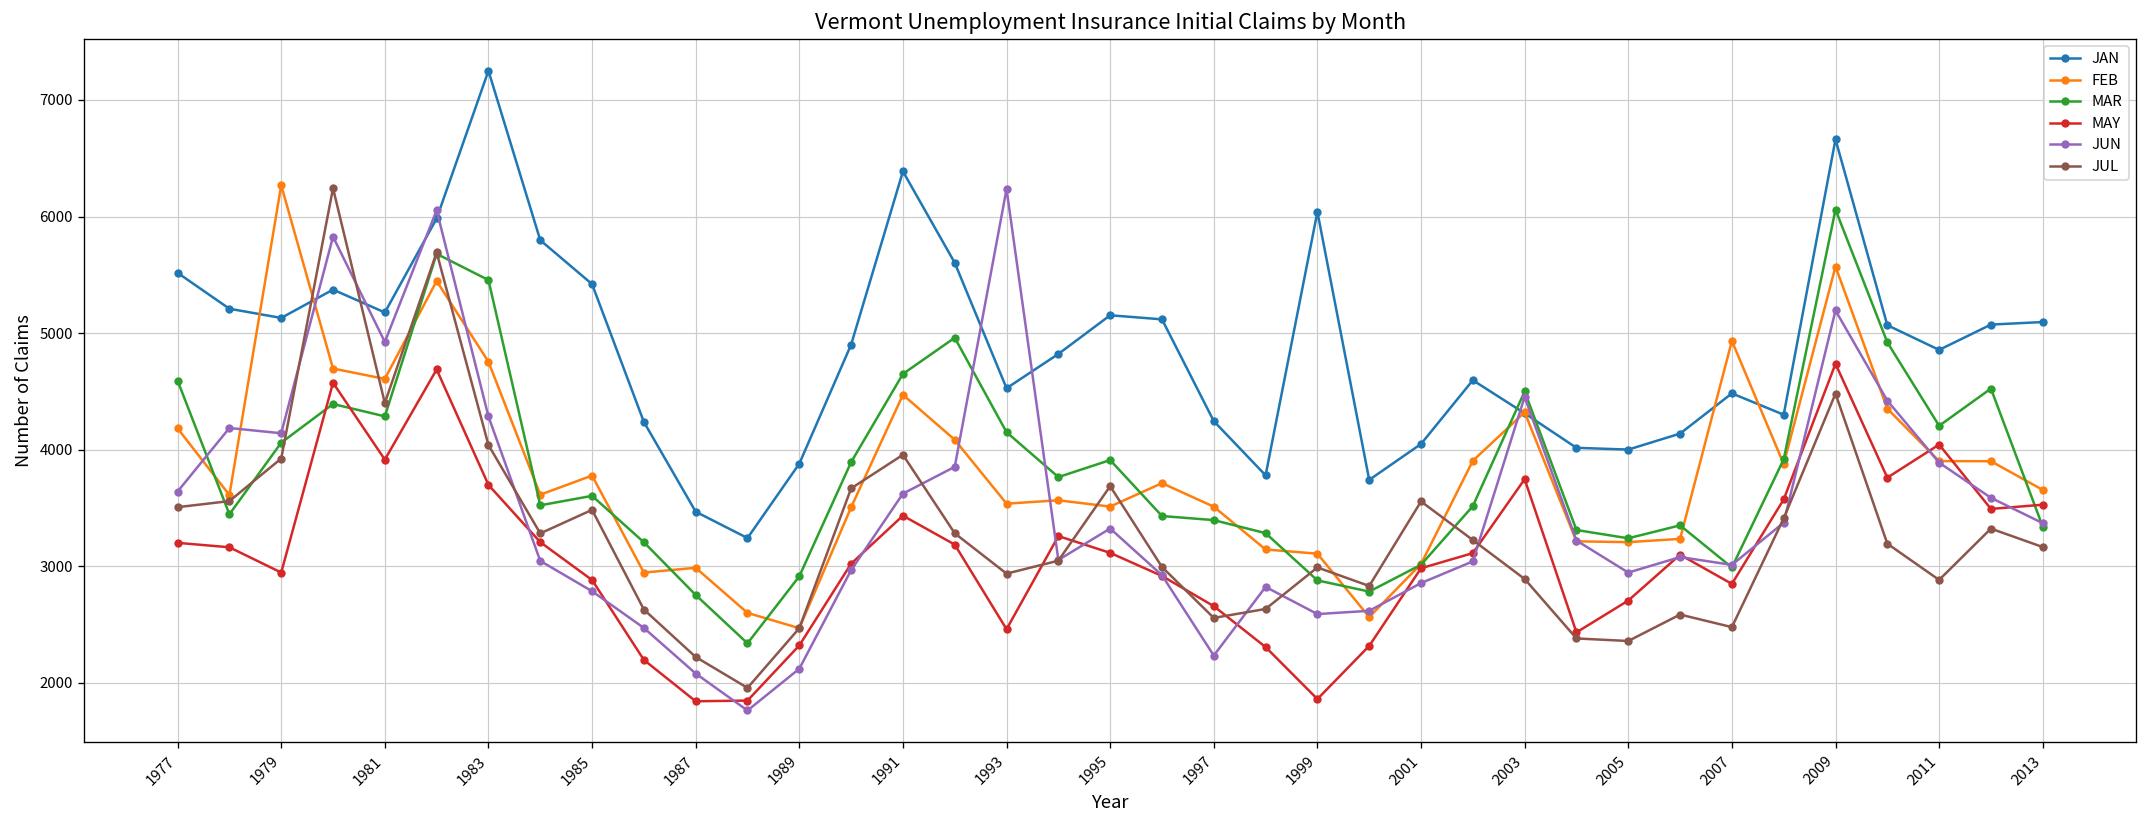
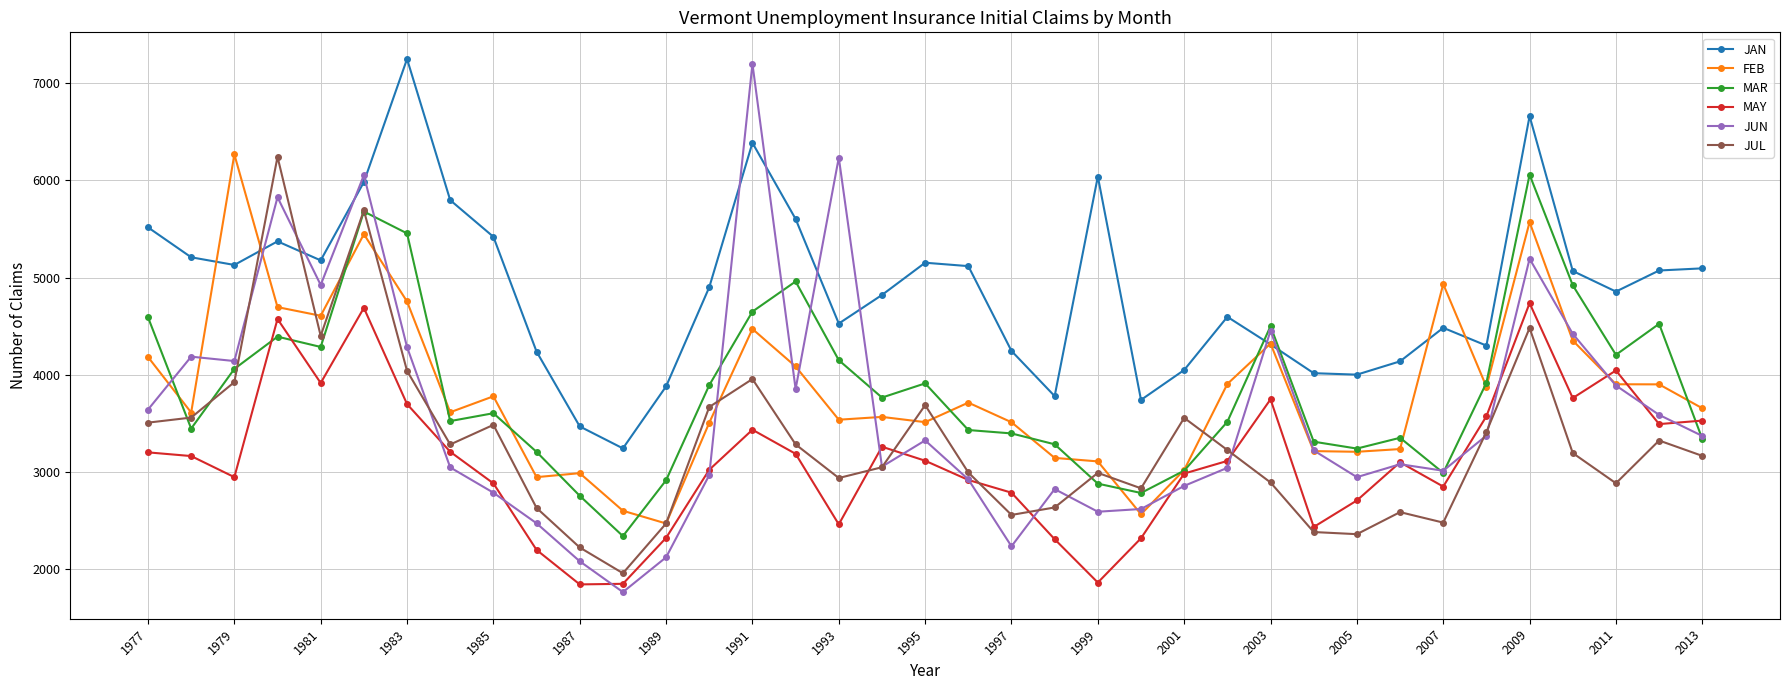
  {
    "JAN": {
      "1977": 5500,
      "1979": 5100,
      "1981": 5200,
      "1983": 7300,
      "1985": 5400,
      "1987": 3500,
      "1989": 3900,
      "1991": 6400,
      "1993": 4500,
      "1995": 5200,
      "1997": 4200,
      "1999": 6000,
      "2001": 4000,
      "2005": 4000,
      "2007": 4500,
      "2009": 6700,
      "2011": 4900,
      "2013": 5100
    },
    "FEB": {
      "1977": 4200,
      "1979": 6300,
      "1981": 4600,
      "1983": 4800,
      "1985": 3800,
      "1987": 3000,
      "1991": 4500,
      "1993": 3500,
      "1995": 3500,
      "1997": 3500,
      "1999": 3100,
      "2005": 3200,
      "2007": 4900,
      "2009": 5600,
      "2013": 3700
    },
    "MAR": {
      "1977": 4600,
      "1979": 4100,
      "1981": 4300,
      "1983": 5500,
      "1985": 3600,
      "1987": 2800,
      "1989": 2900,
      "1991": 4700,
      "1993": 4200,
      "1995": 3900,
      "1997": 3400,
      "1999": 2900,
      "2003": 4500,
      "2005": 3200,
      "2009": 6100,
      "2011": 4200,
      "2013": 3300
    },
    "MAY": {
      "1977": 3200,
      "1979": 2900,
      "1981": 3900,
      "1983": 3700,
      "1985": 2900,
      "1987": 1800,
      "1989": 2300,
      "1991": 3400,
      "1993": 2500,
      "1995": 3100,
-     "1997": 2700,
+     "1997": 2800,
      "1999": 1900,
      "2001": 3000,
      "2003": 3700,
      "2005": 2700,
      "2007": 2800,
      "2009": 4700,
      "2011": 4000,
      "2013": 3500
    },
    "JUN": {
      "1977": 3600,
      "1979": 4100,
      "1981": 4900,
      "1983": 4300,
      "1985": 2800,
      "1987": 2100,
      "1989": 2100,
-     "1991": 3600,
+     "1991": 7200,
      "1993": 6200,
      "1995": 3300,
      "1997": 2200,
      "1999": 2600,
      "2001": 2900,
      "2003": 4500,
      "2005": 2900,
      "2009": 5200,
      "2013": 3400
    },
    "JUL": {
      "1977": 3500,
      "1979": 3900,
      "1981": 4400,
      "1983": 4000,
      "1985": 3500,
      "1987": 2200,
      "1991": 4000,
      "1993": 2900,
      "1995": 3700,
      "1997": 2600,
      "1999": 3000,
      "2001": 3600,
      "2003": 2900,
      "2005": 2400,
      "2007": 2500,
      "2009": 4500,
      "2011": 2900,
      "2013": 3200
    }
  }
